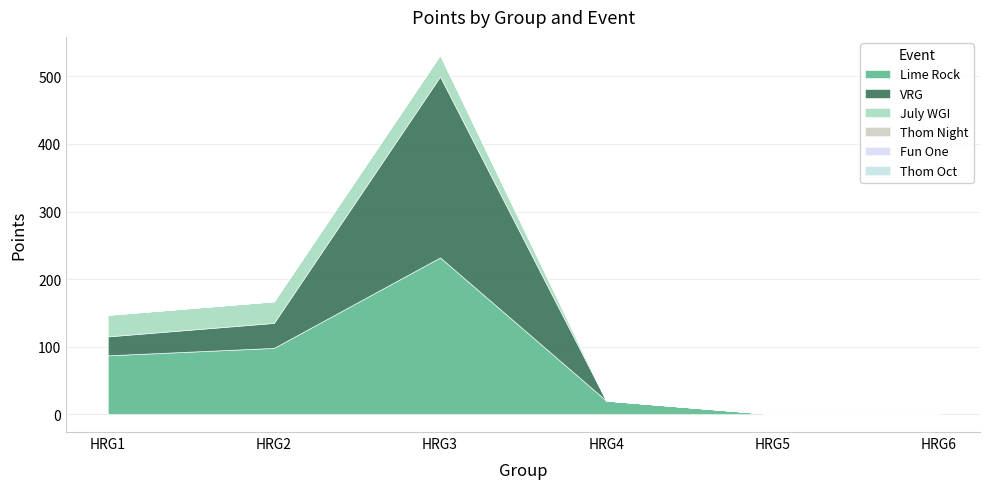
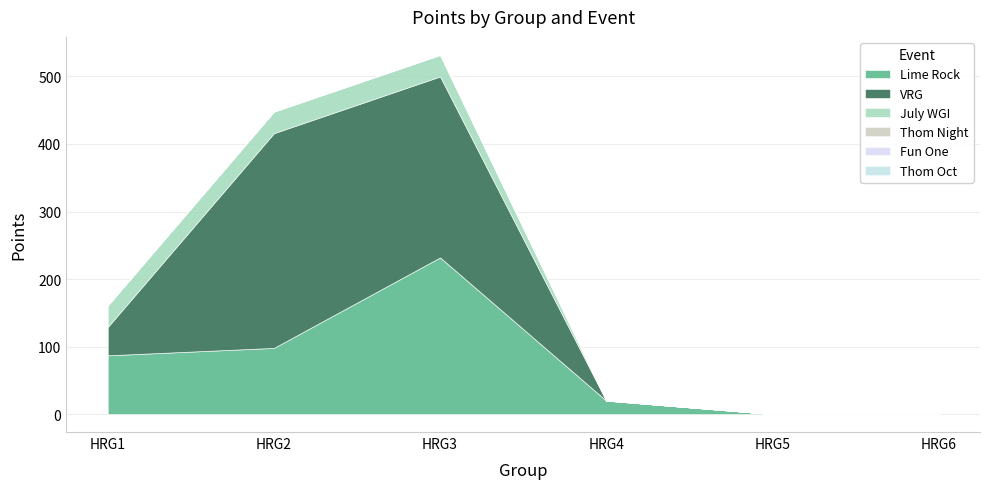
  {
    "Lime Rock": {
      "HRG1": 90,
      "HRG2": 100,
      "HRG3": 230
    },
    "VRG": {
-     "HRG1": 30,
-     "HRG2": 40,
+     "HRG1": 40,
+     "HRG2": 320,
      "HRG3": 270
    }
  }
